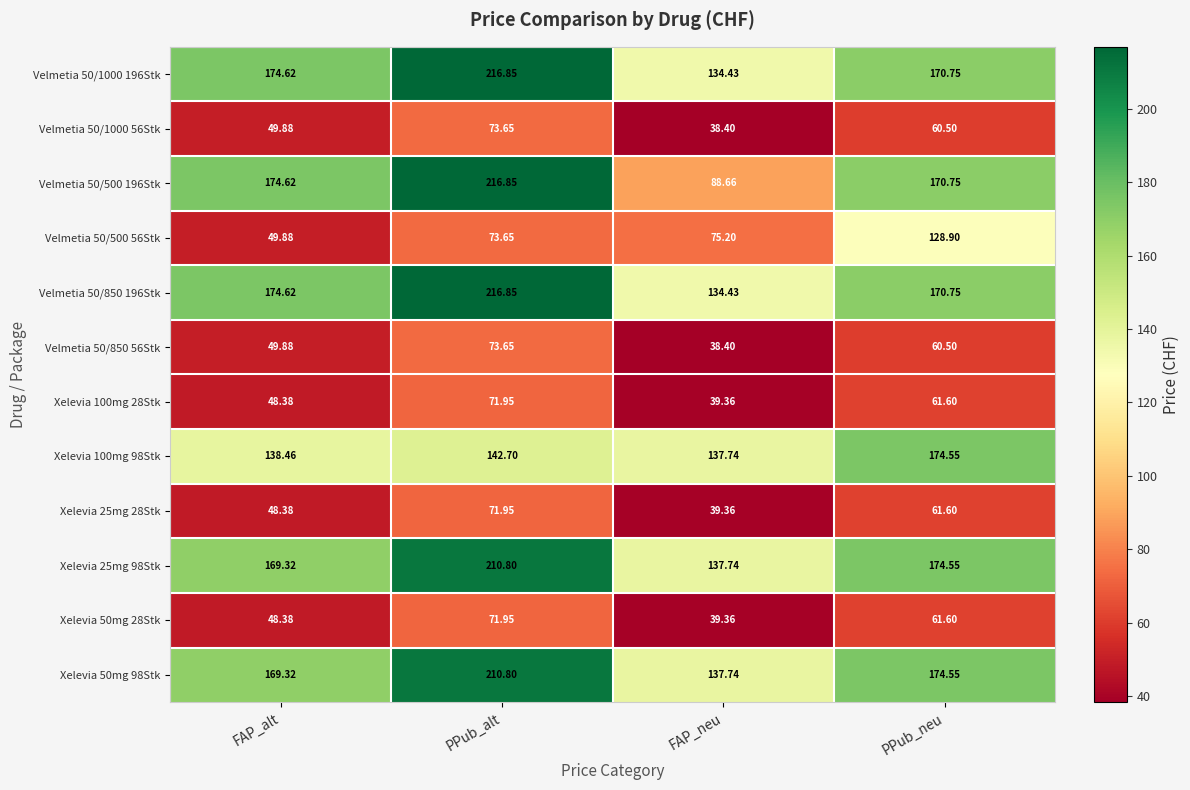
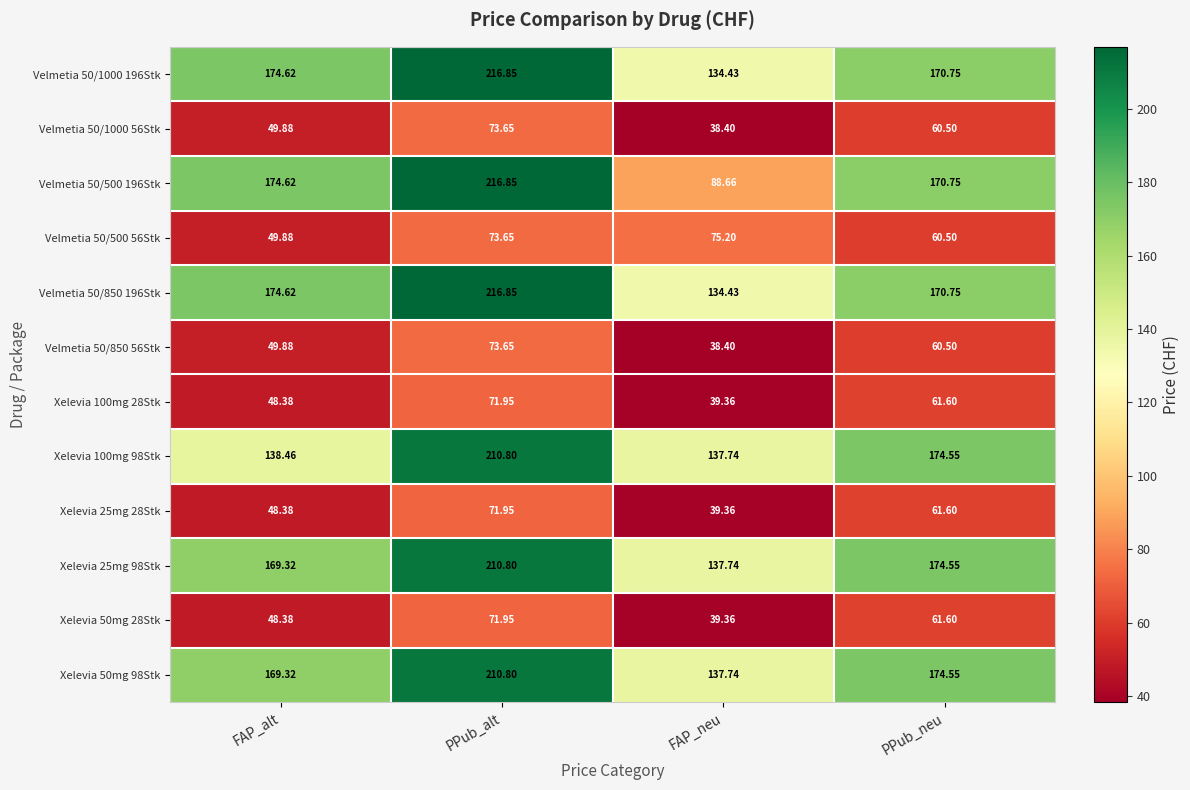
  {
    "Velmetia 50/1000 196Stk": {
      "FAP_alt": 174.62,
      "PPub_alt": 216.85,
      "FAP_neu": 134.43,
      "PPub_neu": 170.75
    },
    "Velmetia 50/1000 56Stk": {
      "FAP_alt": 49.88,
      "PPub_alt": 73.65,
      "FAP_neu": 38.40,
      "PPub_neu": 60.50
    },
    "Velmetia 50/500 196Stk": {
      "FAP_alt": 174.62,
      "PPub_alt": 216.85,
      "FAP_neu": 88.66,
      "PPub_neu": 170.75
    },
    "Velmetia 50/500 56Stk": {
      "FAP_alt": 49.88,
      "PPub_alt": 73.65,
      "FAP_neu": 75.20,
-     "PPub_neu": 128.90
+     "PPub_neu": 60.50
    },
    "Velmetia 50/850 196Stk": {
      "FAP_alt": 174.62,
      "PPub_alt": 216.85,
      "FAP_neu": 134.43,
      "PPub_neu": 170.75
    },
    "Velmetia 50/850 56Stk": {
      "FAP_alt": 49.88,
      "PPub_alt": 73.65,
      "FAP_neu": 38.40,
      "PPub_neu": 60.50
    },
    "Xelevia 100mg 28Stk": {
      "FAP_alt": 48.38,
      "PPub_alt": 71.95,
      "FAP_neu": 39.36,
      "PPub_neu": 61.60
    },
    "Xelevia 100mg 98Stk": {
      "FAP_alt": 138.46,
-     "PPub_alt": 142.70,
+     "PPub_alt": 210.80,
      "FAP_neu": 137.74,
      "PPub_neu": 174.55
    },
    "Xelevia 25mg 28Stk": {
      "FAP_alt": 48.38,
      "PPub_alt": 71.95,
      "FAP_neu": 39.36,
      "PPub_neu": 61.60
    },
    "Xelevia 25mg 98Stk": {
      "FAP_alt": 169.32,
      "PPub_alt": 210.80,
      "FAP_neu": 137.74,
      "PPub_neu": 174.55
    },
    "Xelevia 50mg 28Stk": {
      "FAP_alt": 48.38,
      "PPub_alt": 71.95,
      "FAP_neu": 39.36,
      "PPub_neu": 61.60
    },
    "Xelevia 50mg 98Stk": {
      "FAP_alt": 169.32,
      "PPub_alt": 210.80,
      "FAP_neu": 137.74,
      "PPub_neu": 174.55
    }
  }
